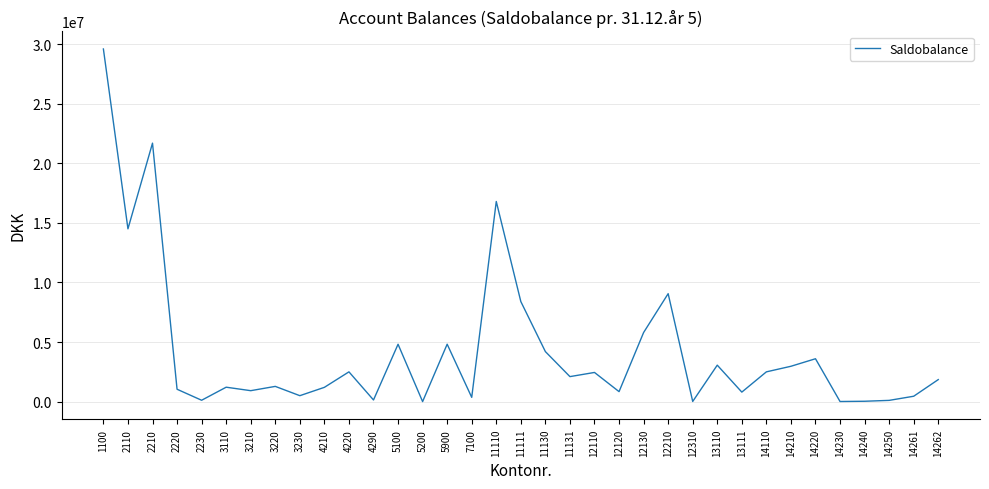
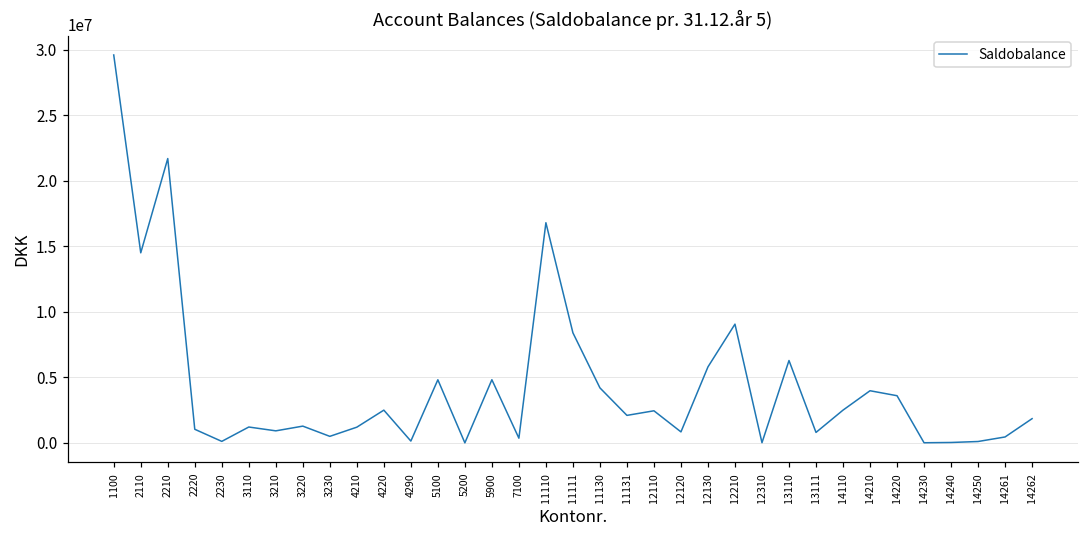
  {
    "1100": 29600000,
    "2110": 14500000,
    "2210": 21700000,
    "2220": 1000000,
    "2230": 100000,
    "3110": 1200000,
    "3210": 900000,
    "3220": 1300000,
    "3230": 500000,
    "4210": 1200000,
    "4220": 2500000,
    "4290": 100000,
    "5100": 4800000,
    "5200": 0,
    "5900": 4800000,
    "7100": 400000,
    "11110": 16800000,
    "11111": 8400000,
    "11130": 4200000,
    "11131": 2100000,
    "12110": 2500000,
    "12120": 800000,
    "12130": 5800000,
    "12210": 9100000,
    "12310": 0,
-   "13110": 3100000,
+   "13110": 6300000,
    "13111": 800000,
    "14110": 2500000,
-   "14210": 3000000,
+   "14210": 4000000,
    "14220": 3600000,
    "14230": 0,
    "14240": 0,
    "14250": 100000,
    "14261": 500000,
    "14262": 1900000
  }
